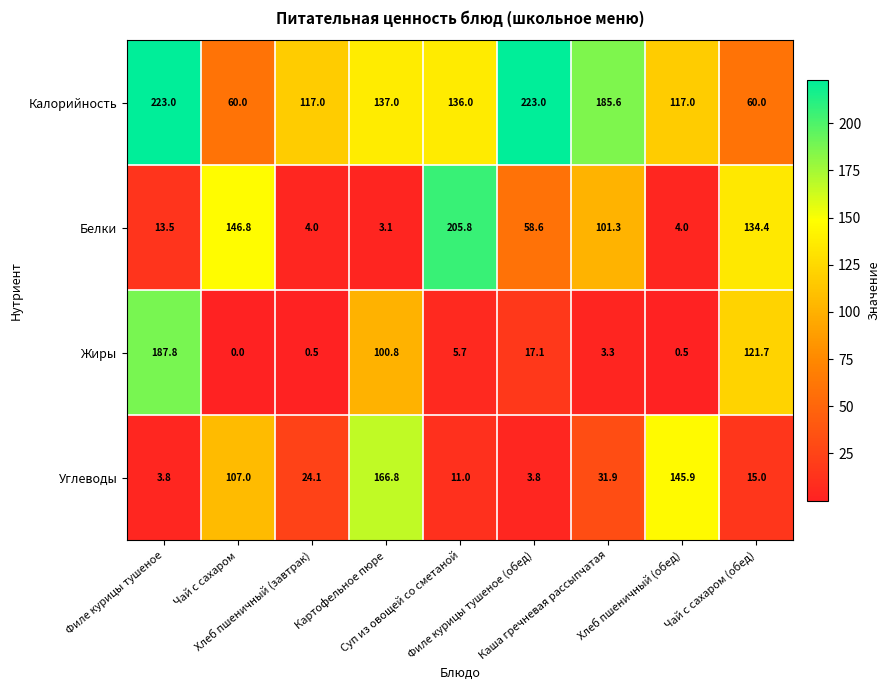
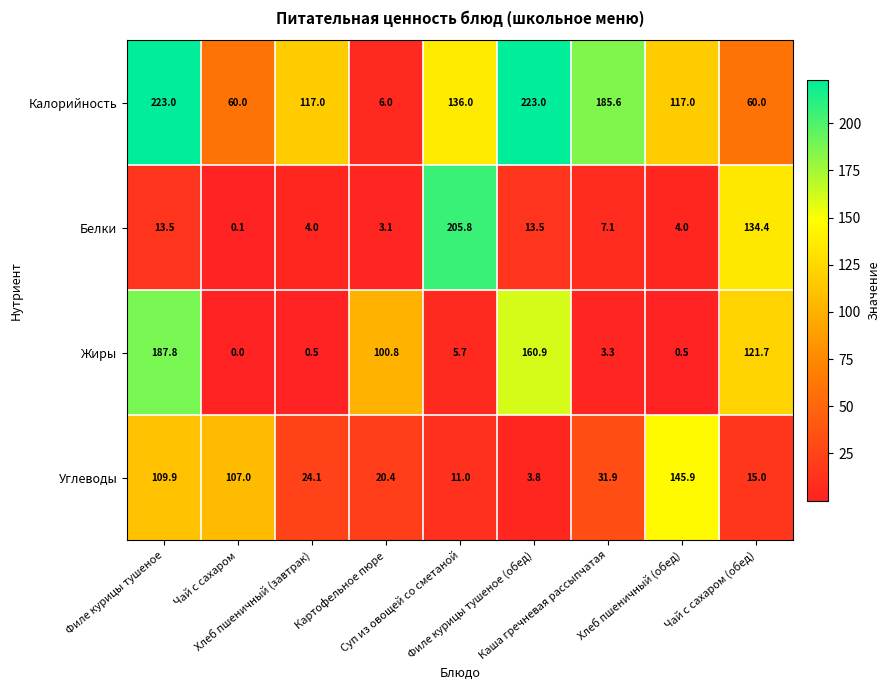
  {
    "Калорийность": {
      "Филе курицы тушеное": 223.0,
      "Чай с сахаром": 60.0,
      "Хлеб пшеничный (завтрак)": 117.0,
-     "Картофельное пюре": 137.0,
+     "Картофельное пюре": 6.0,
      "Суп из овощей со сметаной": 136.0,
      "Филе курицы тушеное (обед)": 223.0,
      "Каша гречневая рассыпчатая": 185.6,
      "Хлеб пшеничный (обед)": 117.0,
      "Чай с сахаром (обед)": 60.0
    },
    "Белки": {
      "Филе курицы тушеное": 13.5,
-     "Чай с сахаром": 146.8,
+     "Чай с сахаром": 0.1,
      "Хлеб пшеничный (завтрак)": 4.0,
      "Картофельное пюре": 3.1,
      "Суп из овощей со сметаной": 205.8,
-     "Филе курицы тушеное (обед)": 58.6,
-     "Каша гречневая рассыпчатая": 101.3,
+     "Филе курицы тушеное (обед)": 13.5,
+     "Каша гречневая рассыпчатая": 7.1,
      "Хлеб пшеничный (обед)": 4.0,
      "Чай с сахаром (обед)": 134.4
    },
    "Жиры": {
      "Филе курицы тушеное": 187.8,
      "Чай с сахаром": 0.0,
      "Хлеб пшеничный (завтрак)": 0.5,
      "Картофельное пюре": 100.8,
      "Суп из овощей со сметаной": 5.7,
-     "Филе курицы тушеное (обед)": 17.1,
+     "Филе курицы тушеное (обед)": 160.9,
      "Каша гречневая рассыпчатая": 3.3,
      "Хлеб пшеничный (обед)": 0.5,
      "Чай с сахаром (обед)": 121.7
    },
    "Углеводы": {
-     "Филе курицы тушеное": 3.8,
+     "Филе курицы тушеное": 109.9,
      "Чай с сахаром": 107.0,
      "Хлеб пшеничный (завтрак)": 24.1,
-     "Картофельное пюре": 166.8,
+     "Картофельное пюре": 20.4,
      "Суп из овощей со сметаной": 11.0,
      "Филе курицы тушеное (обед)": 3.8,
      "Каша гречневая рассыпчатая": 31.9,
      "Хлеб пшеничный (обед)": 145.9,
      "Чай с сахаром (обед)": 15.0
    }
  }
